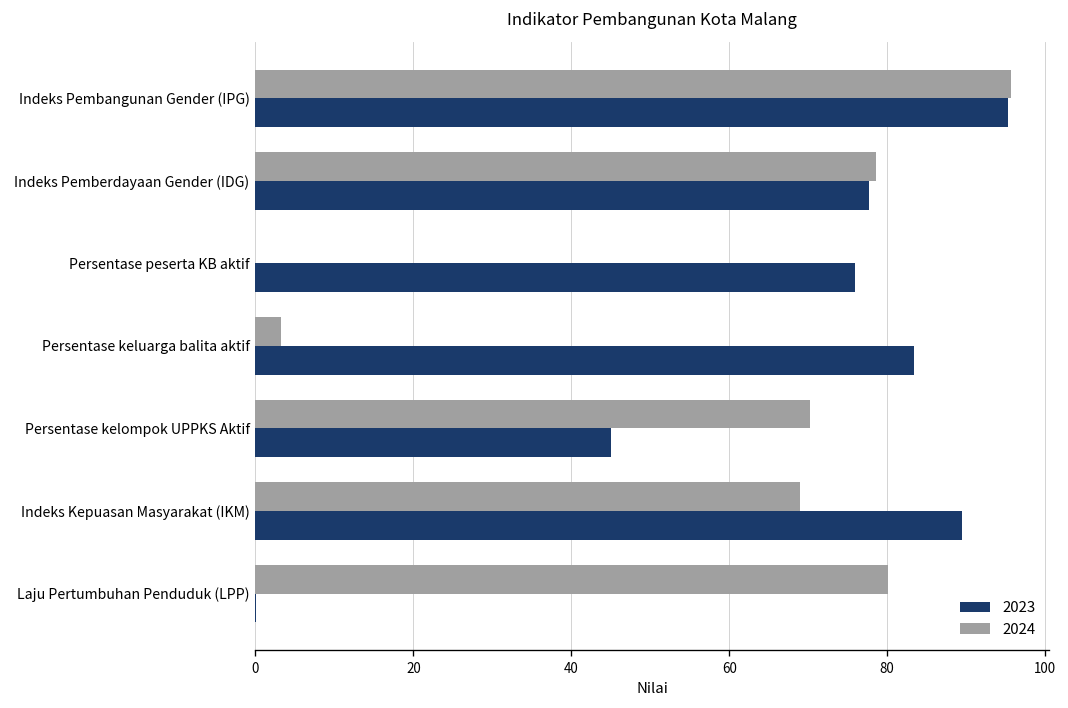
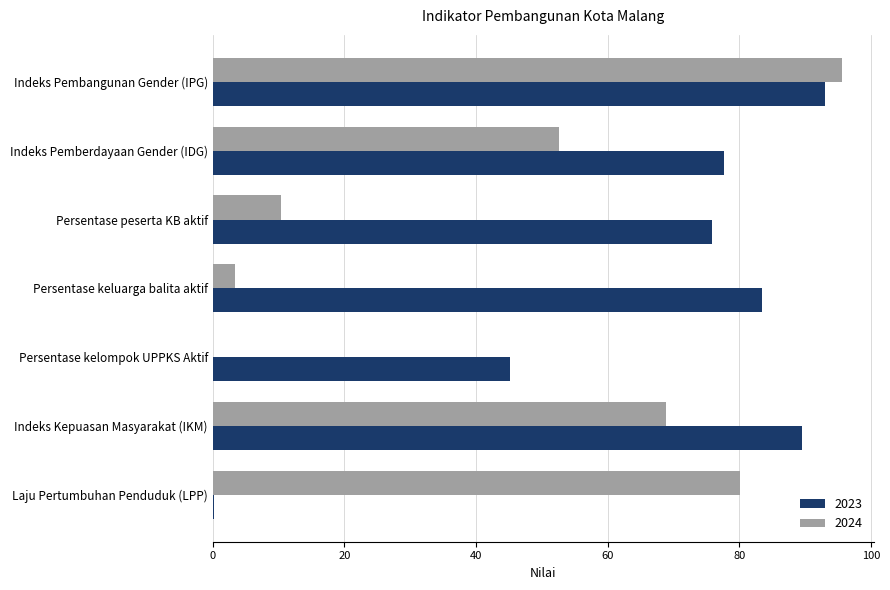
  {
    "2023": {
-     "Indeks Pembangunan Gender (IPG)": 95,
+     "Indeks Pembangunan Gender (IPG)": 93,
      "Indeks Pemberdayaan Gender (IDG)": 78,
      "Persentase peserta KB aktif": 76,
      "Persentase keluarga balita aktif": 83,
      "Persentase kelompok UPPKS Aktif": 45,
      "Indeks Kepuasan Masyarakat (IKM)": 89
    },
    "2024": {
      "Indeks Pembangunan Gender (IPG)": 96,
-     "Indeks Pemberdayaan Gender (IDG)": 79,
-     "Persentase peserta KB aktif": 0,
+     "Indeks Pemberdayaan Gender (IDG)": 53,
+     "Persentase peserta KB aktif": 10,
      "Persentase keluarga balita aktif": 3,
-     "Persentase kelompok UPPKS Aktif": 70,
+     "Persentase kelompok UPPKS Aktif": 0,
      "Indeks Kepuasan Masyarakat (IKM)": 69,
      "Laju Pertumbuhan Penduduk (LPP)": 80
    }
  }
